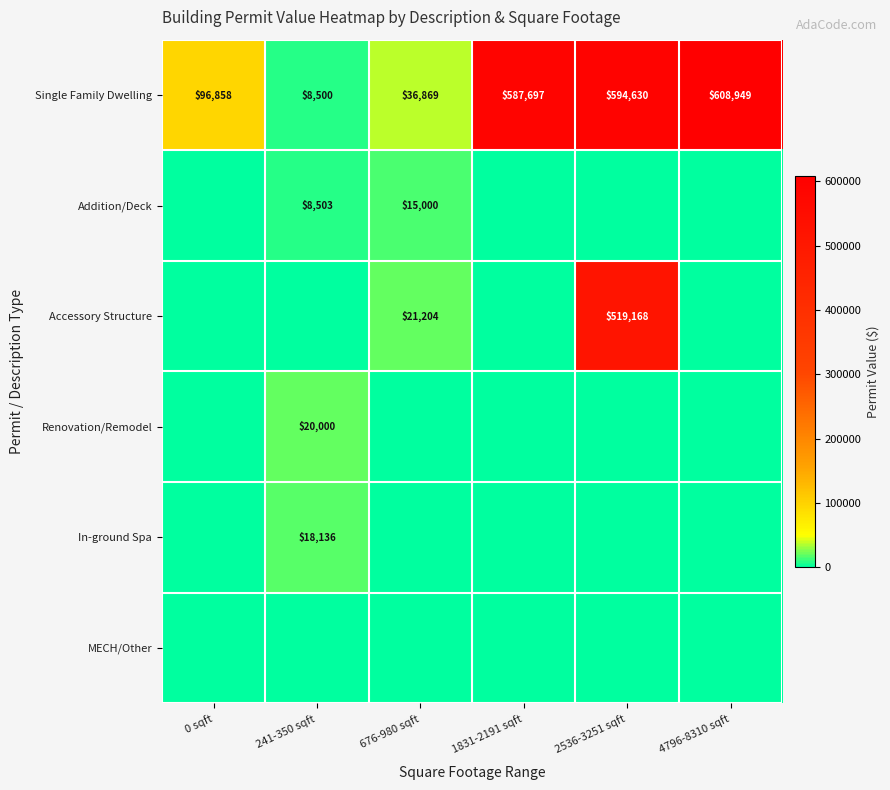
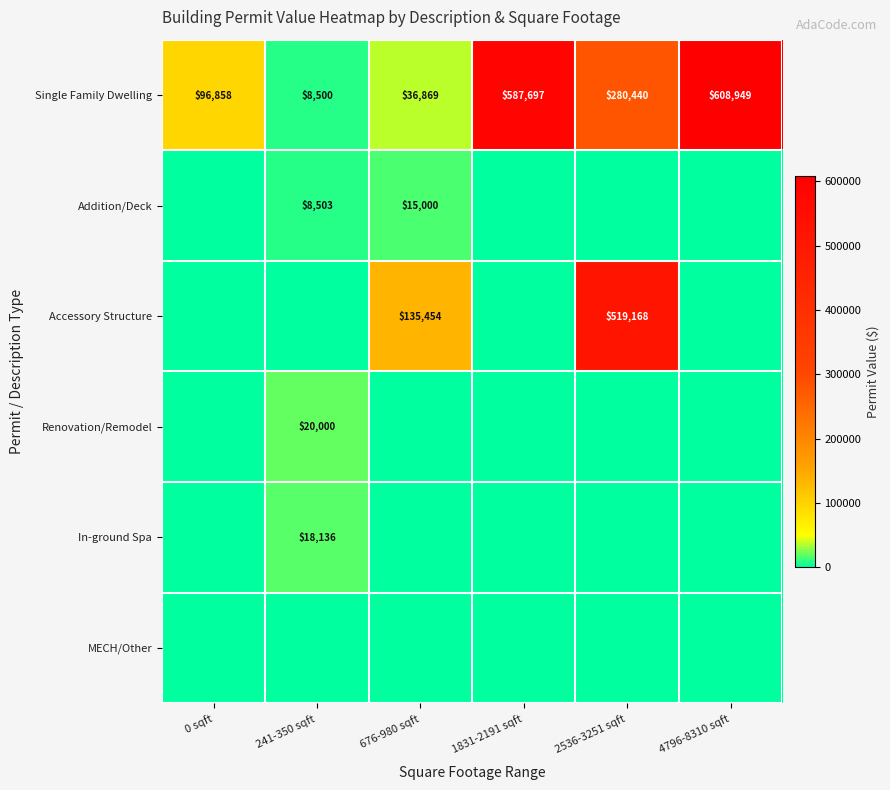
  {
    "Single Family Dwelling": {
      "0 sqft": "$96,858",
      "241-350 sqft": "$8,500",
      "676-980 sqft": "$36,869",
      "1831-2191 sqft": "$587,697",
-     "2536-3251 sqft": "$594,630",
+     "2536-3251 sqft": "$280,440",
      "4796-8310 sqft": "$608,949"
    },
    "Addition/Deck": {
      "241-350 sqft": "$8,503",
      "676-980 sqft": "$15,000"
    },
    "Accessory Structure": {
-     "676-980 sqft": "$21,204",
+     "676-980 sqft": "$135,454",
      "2536-3251 sqft": "$519,168"
    },
    "Renovation/Remodel": {
      "241-350 sqft": "$20,000"
    },
    "In-ground Spa": {
      "241-350 sqft": "$18,136"
    }
  }
